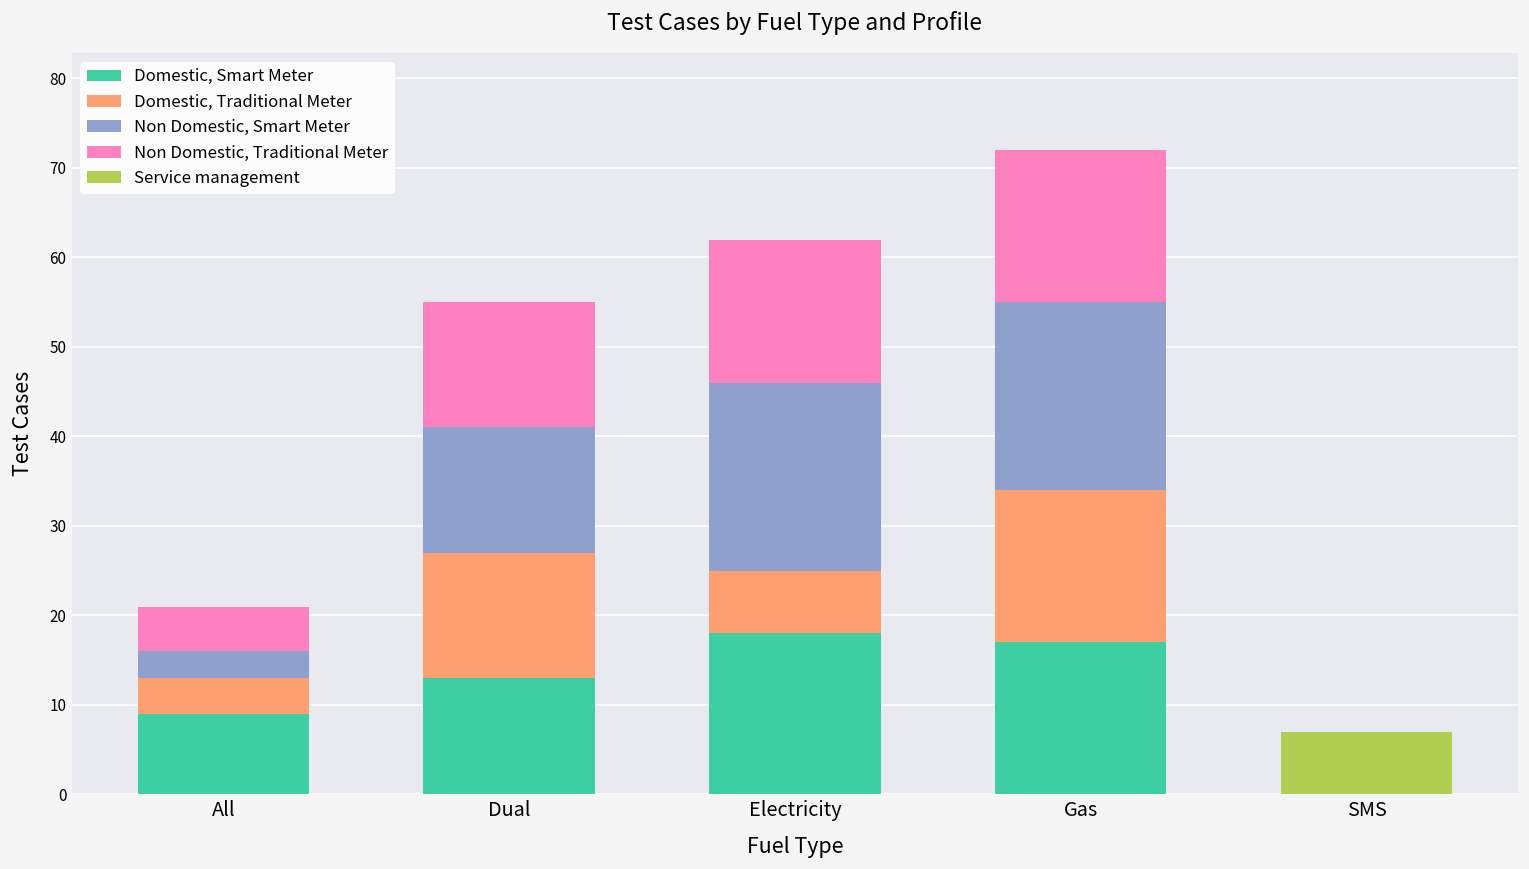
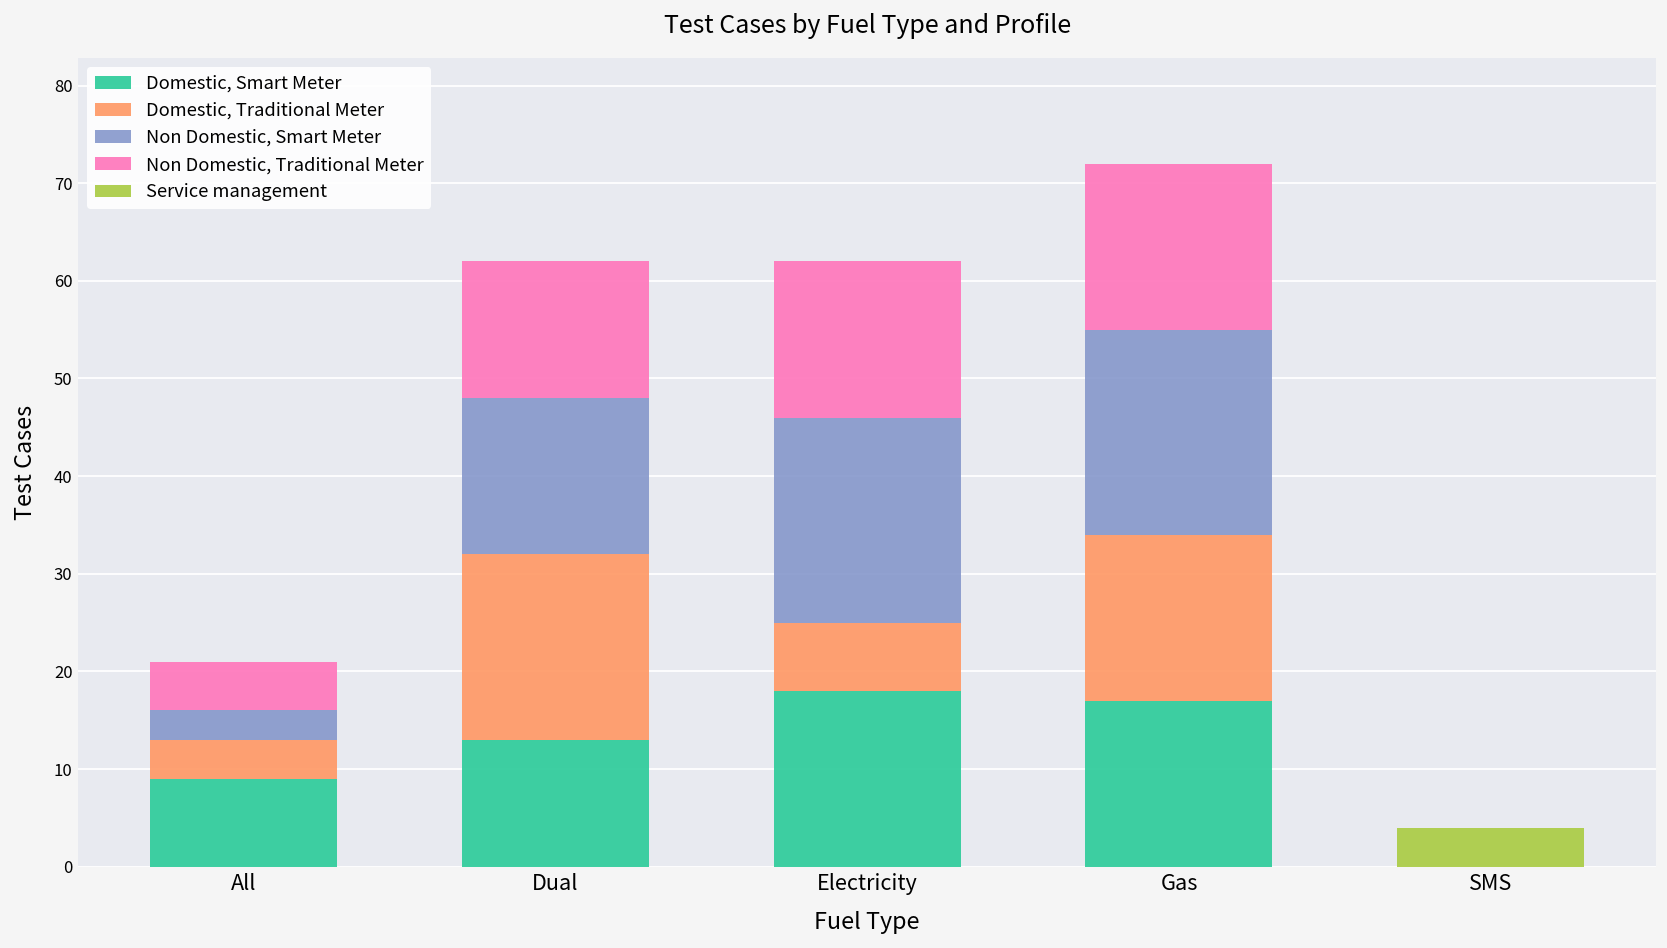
  {
    "Domestic, Smart Meter": {
      "All": 9,
      "Dual": 13,
      "Electricity": 18,
      "Gas": 17,
      "SMS": 0
    },
    "Domestic, Traditional Meter": {
      "All": 4,
-     "Dual": 14,
+     "Dual": 19,
      "Electricity": 7,
      "Gas": 17,
      "SMS": 0
    },
    "Non Domestic, Smart Meter": {
      "All": 3,
-     "Dual": 14,
+     "Dual": 16,
      "Electricity": 21,
      "Gas": 21,
      "SMS": 0
    },
    "Non Domestic, Traditional Meter": {
      "All": 5,
      "Dual": 14,
      "Electricity": 16,
      "Gas": 17,
      "SMS": 0
    },
    "Service management": {
      "All": 0,
      "Dual": 0,
      "Electricity": 0,
      "Gas": 0,
-     "SMS": 7
+     "SMS": 4
    }
  }
